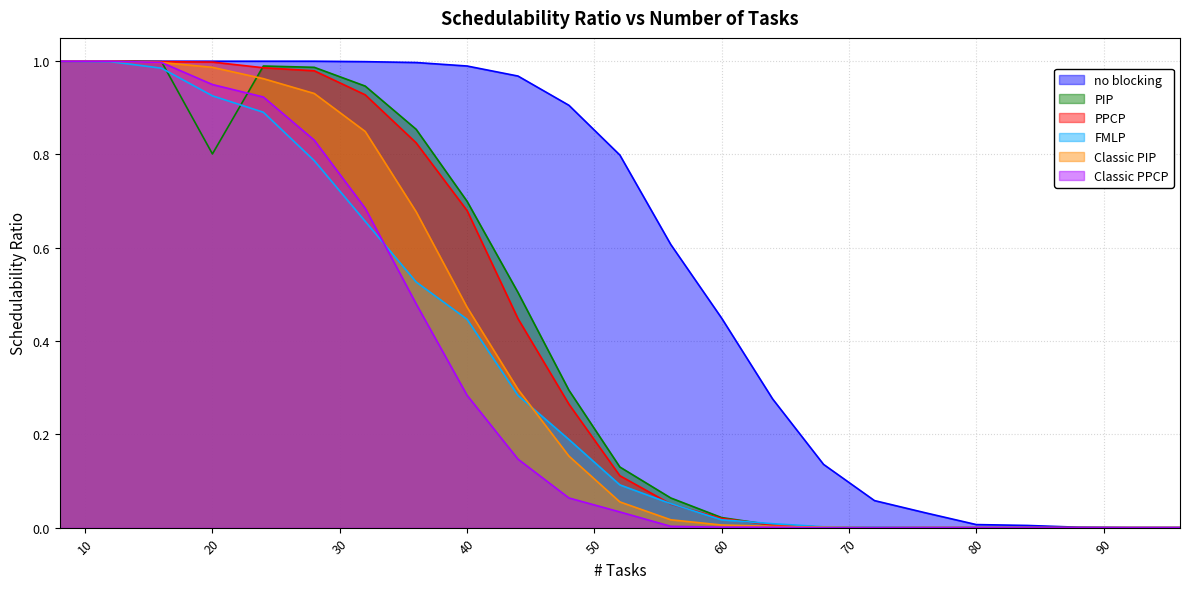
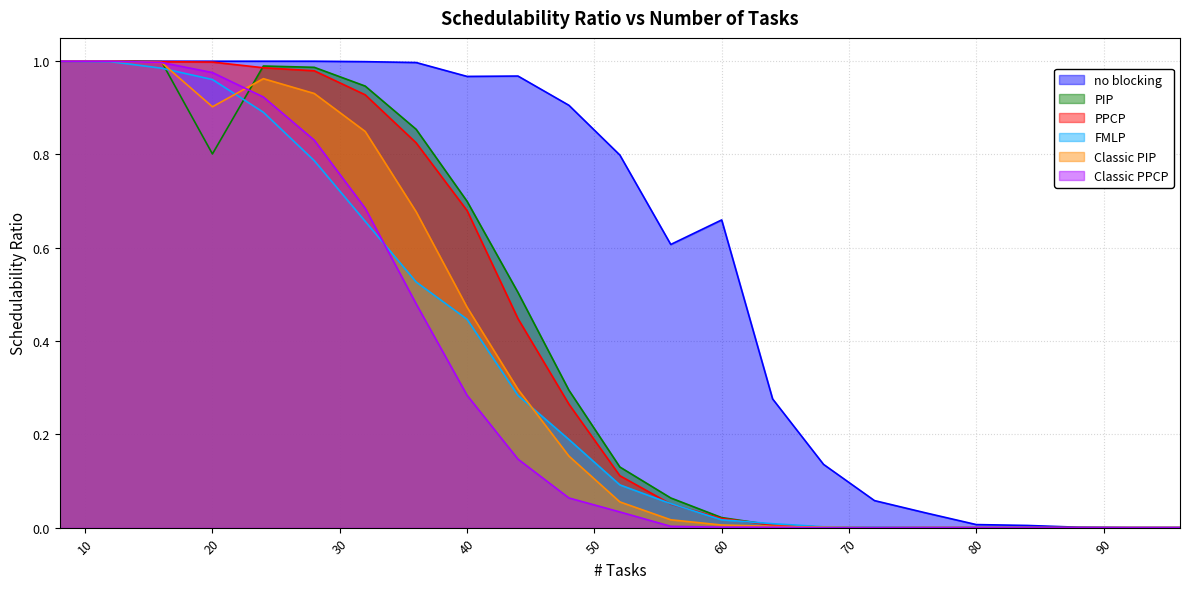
  {
    "no blocking": {
-     "40": 0.99,
-     "60": 0.45,
+     "40": 0.97,
+     "60": 0.66,
      "80": 0.01
    },
    "PIP": {
      "20": 0.80,
      "40": 0.70
    },
    "PPCP": {
      "40": 0.68
    },
    "FMLP": {
-     "20": 0.93,
+     "20": 0.96,
      "40": 0.45
    },
    "Classic PIP": {
-     "20": 0.99,
+     "20": 0.90,
      "40": 0.47
    },
    "Classic PPCP": {
-     "20": 0.95,
+     "20": 0.98,
      "40": 0.28
    }
  }
